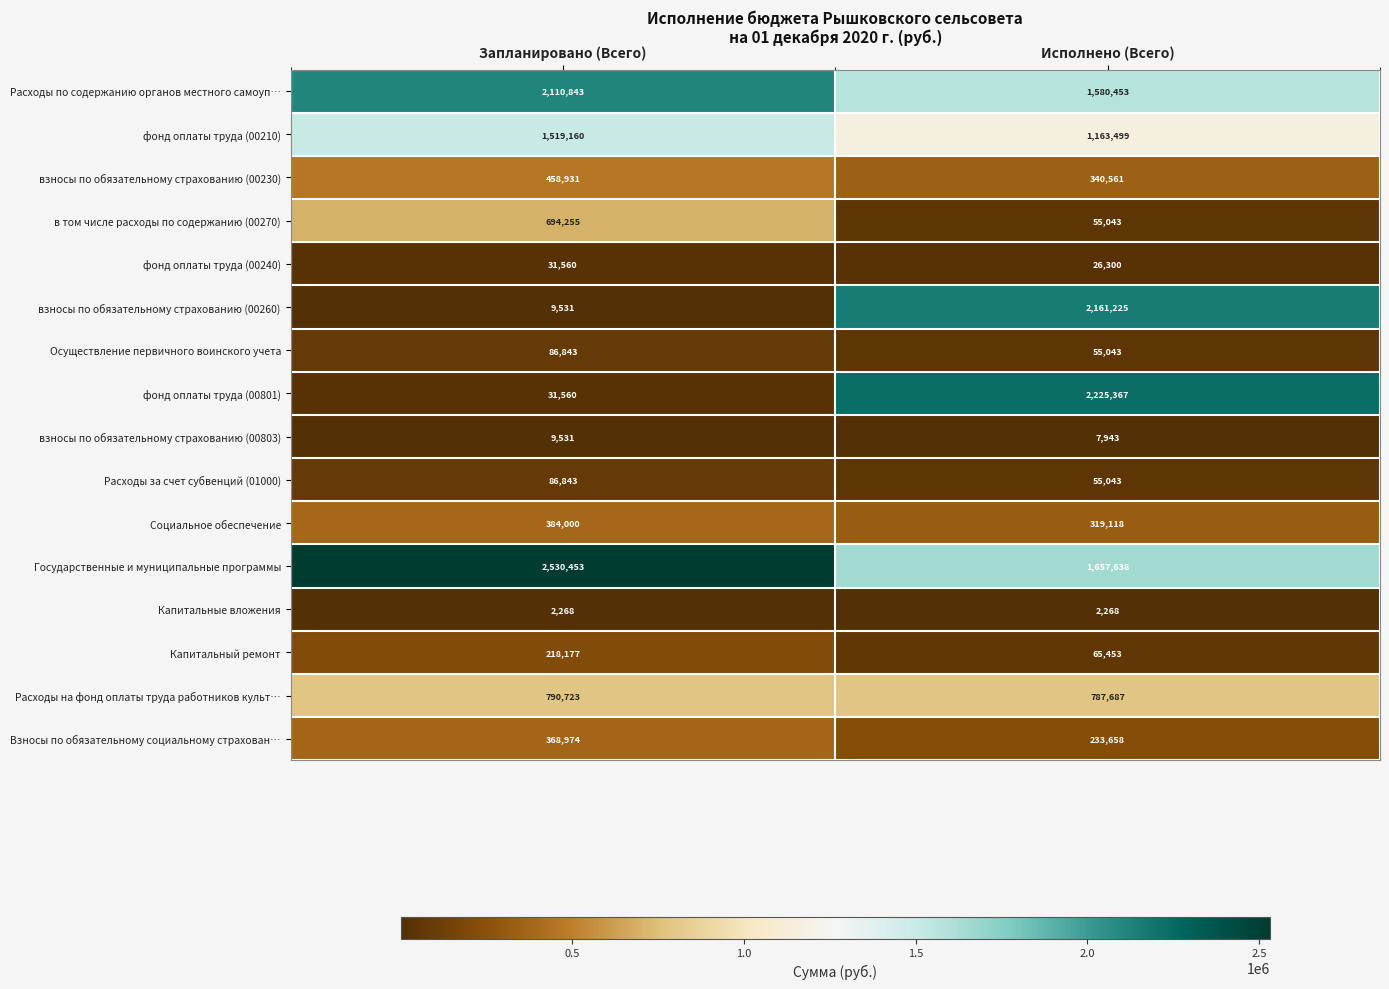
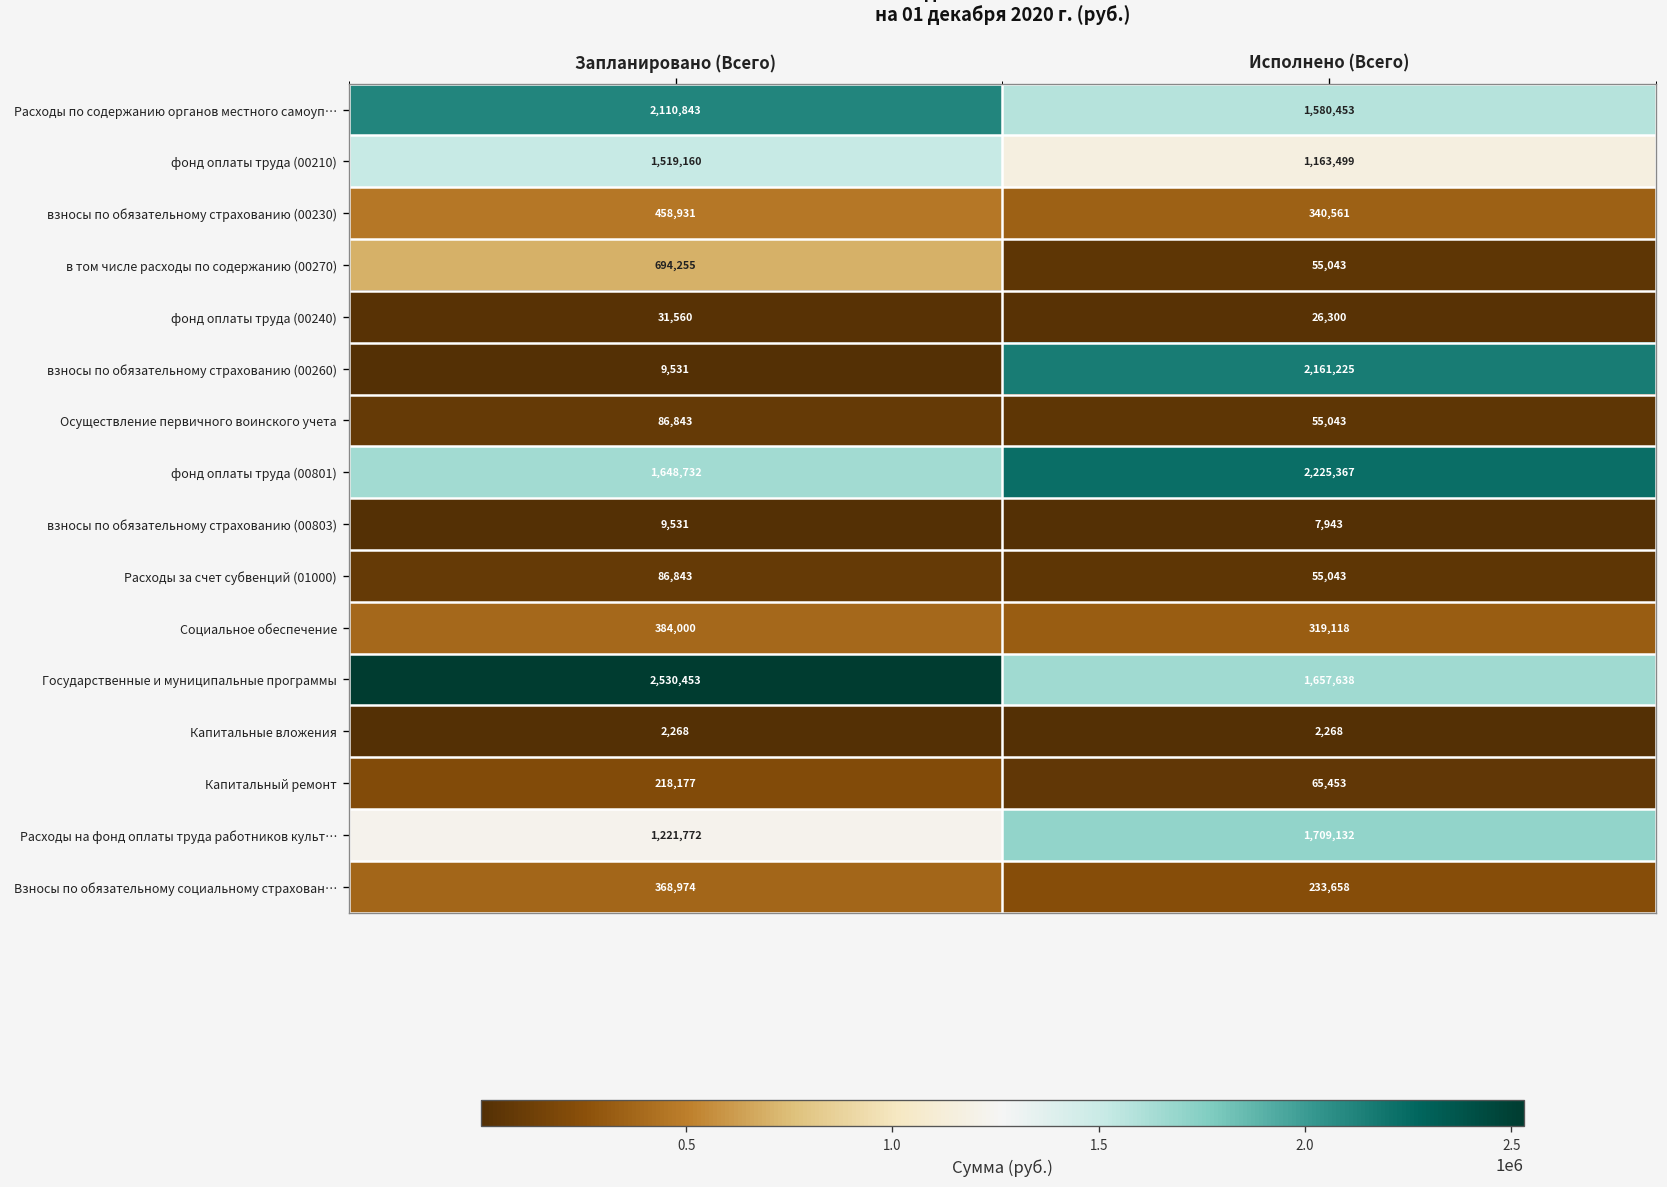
  {
    "Расходы по содержанию органов местного самоуп…": {
      "Запланировано (Всего)": "2,110,843",
      "Исполнено (Всего)": "1,580,453"
    },
    "фонд оплаты труда (00210)": {
      "Запланировано (Всего)": "1,519,160",
      "Исполнено (Всего)": "1,163,499"
    },
    "взносы по обязательному страхованию (00230)": {
      "Запланировано (Всего)": "458,931",
      "Исполнено (Всего)": "340,561"
    },
    "в том числе расходы по содержанию (00270)": {
      "Запланировано (Всего)": "694,255",
      "Исполнено (Всего)": "55,043"
    },
    "фонд оплаты труда (00240)": {
      "Запланировано (Всего)": "31,560",
      "Исполнено (Всего)": "26,300"
    },
    "взносы по обязательному страхованию (00260)": {
      "Запланировано (Всего)": "9,531",
      "Исполнено (Всего)": "2,161,225"
    },
    "Осуществление первичного воинского учета": {
      "Запланировано (Всего)": "86,843",
      "Исполнено (Всего)": "55,043"
    },
    "фонд оплаты труда (00801)": {
-     "Запланировано (Всего)": "31,560",
+     "Запланировано (Всего)": "1,648,732",
      "Исполнено (Всего)": "2,225,367"
    },
    "взносы по обязательному страхованию (00803)": {
      "Запланировано (Всего)": "9,531",
      "Исполнено (Всего)": "7,943"
    },
    "Расходы за счет субвенций (01000)": {
      "Запланировано (Всего)": "86,843",
      "Исполнено (Всего)": "55,043"
    },
    "Социальное обеспечение": {
      "Запланировано (Всего)": "384,000",
      "Исполнено (Всего)": "319,118"
    },
    "Государственные и муниципальные программы": {
      "Запланировано (Всего)": "2,530,453",
      "Исполнено (Всего)": "1,657,638"
    },
    "Капитальные вложения": {
      "Запланировано (Всего)": "2,268",
      "Исполнено (Всего)": "2,268"
    },
    "Капитальный ремонт": {
      "Запланировано (Всего)": "218,177",
      "Исполнено (Всего)": "65,453"
    },
    "Расходы на фонд оплаты труда работников культ…": {
-     "Запланировано (Всего)": "790,723",
-     "Исполнено (Всего)": "787,687"
+     "Запланировано (Всего)": "1,221,772",
+     "Исполнено (Всего)": "1,709,132"
    },
    "Взносы по обязательному социальному страхован…": {
      "Запланировано (Всего)": "368,974",
      "Исполнено (Всего)": "233,658"
    }
  }
